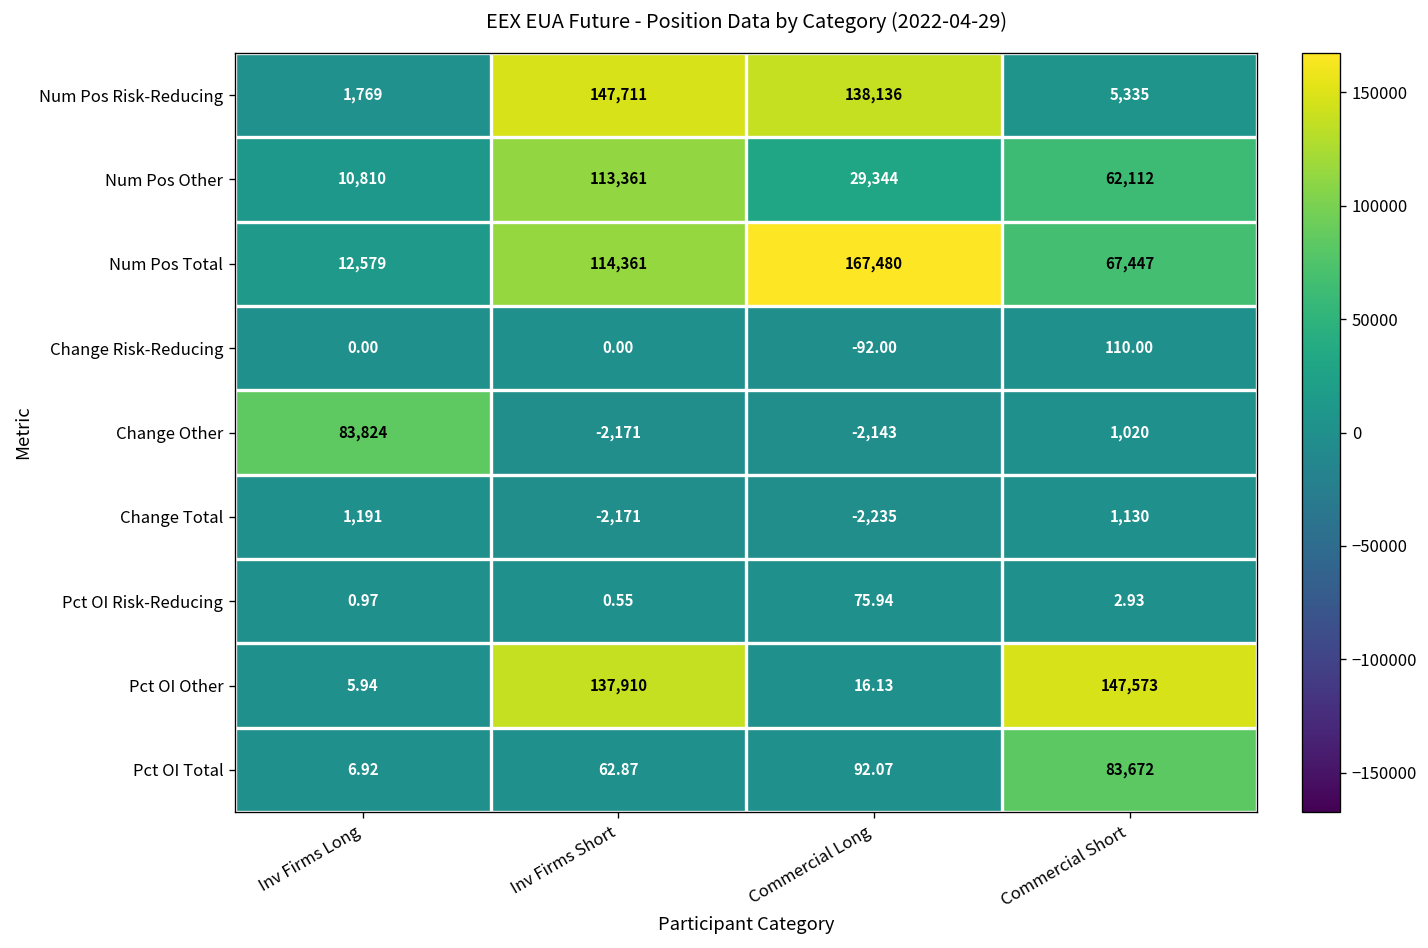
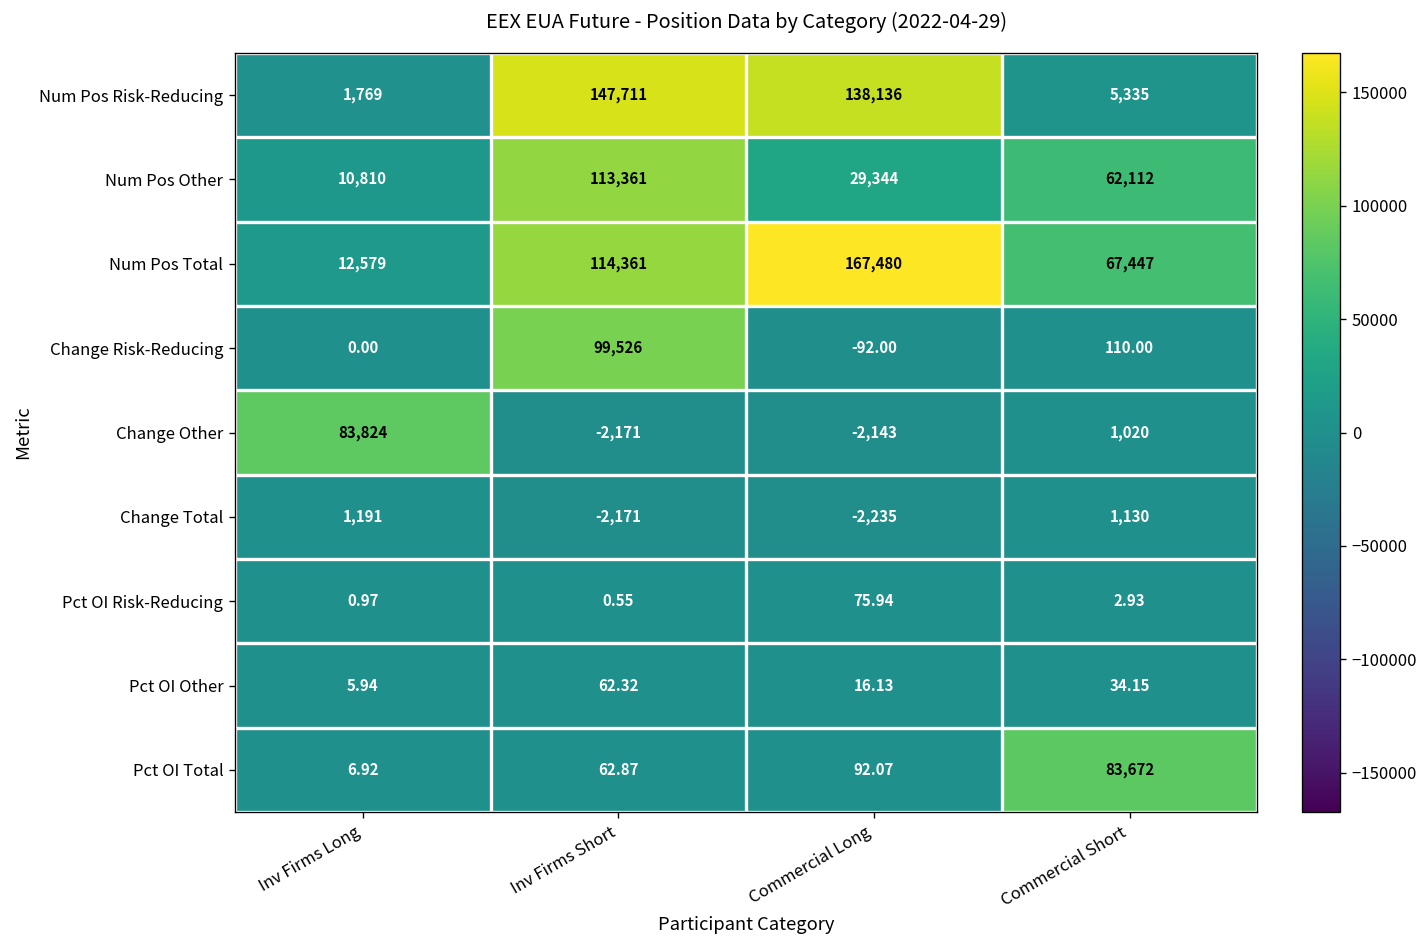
  {
    "Num Pos Risk-Reducing": {
      "Inv Firms Long": "1,769",
      "Inv Firms Short": "147,711",
      "Commercial Long": "138,136",
      "Commercial Short": "5,335"
    },
    "Num Pos Other": {
      "Inv Firms Long": "10,810",
      "Inv Firms Short": "113,361",
      "Commercial Long": "29,344",
      "Commercial Short": "62,112"
    },
    "Num Pos Total": {
      "Inv Firms Long": "12,579",
      "Inv Firms Short": "114,361",
      "Commercial Long": "167,480",
      "Commercial Short": "67,447"
    },
    "Change Risk-Reducing": {
      "Inv Firms Long": "0.00",
-     "Inv Firms Short": "0.00",
+     "Inv Firms Short": "99,526",
      "Commercial Long": "-92.00",
      "Commercial Short": "110.00"
    },
    "Change Other": {
      "Inv Firms Long": "83,824",
      "Inv Firms Short": "-2,171",
      "Commercial Long": "-2,143",
      "Commercial Short": "1,020"
    },
    "Change Total": {
      "Inv Firms Long": "1,191",
      "Inv Firms Short": "-2,171",
      "Commercial Long": "-2,235",
      "Commercial Short": "1,130"
    },
    "Pct OI Risk-Reducing": {
      "Inv Firms Long": "0.97",
      "Inv Firms Short": "0.55",
      "Commercial Long": "75.94",
      "Commercial Short": "2.93"
    },
    "Pct OI Other": {
      "Inv Firms Long": "5.94",
-     "Inv Firms Short": "137,910",
+     "Inv Firms Short": "62.32",
      "Commercial Long": "16.13",
-     "Commercial Short": "147,573"
+     "Commercial Short": "34.15"
    },
    "Pct OI Total": {
      "Inv Firms Long": "6.92",
      "Inv Firms Short": "62.87",
      "Commercial Long": "92.07",
      "Commercial Short": "83,672"
    }
  }
